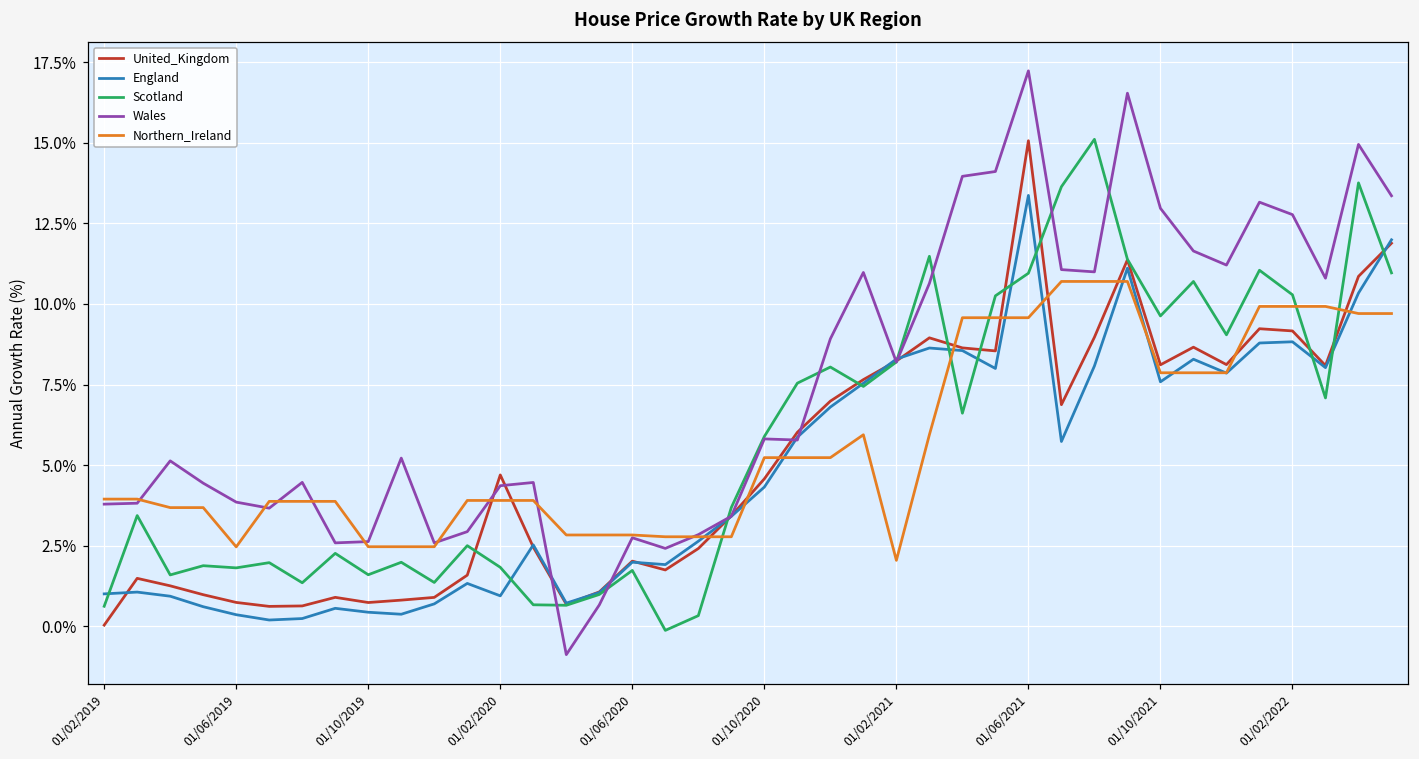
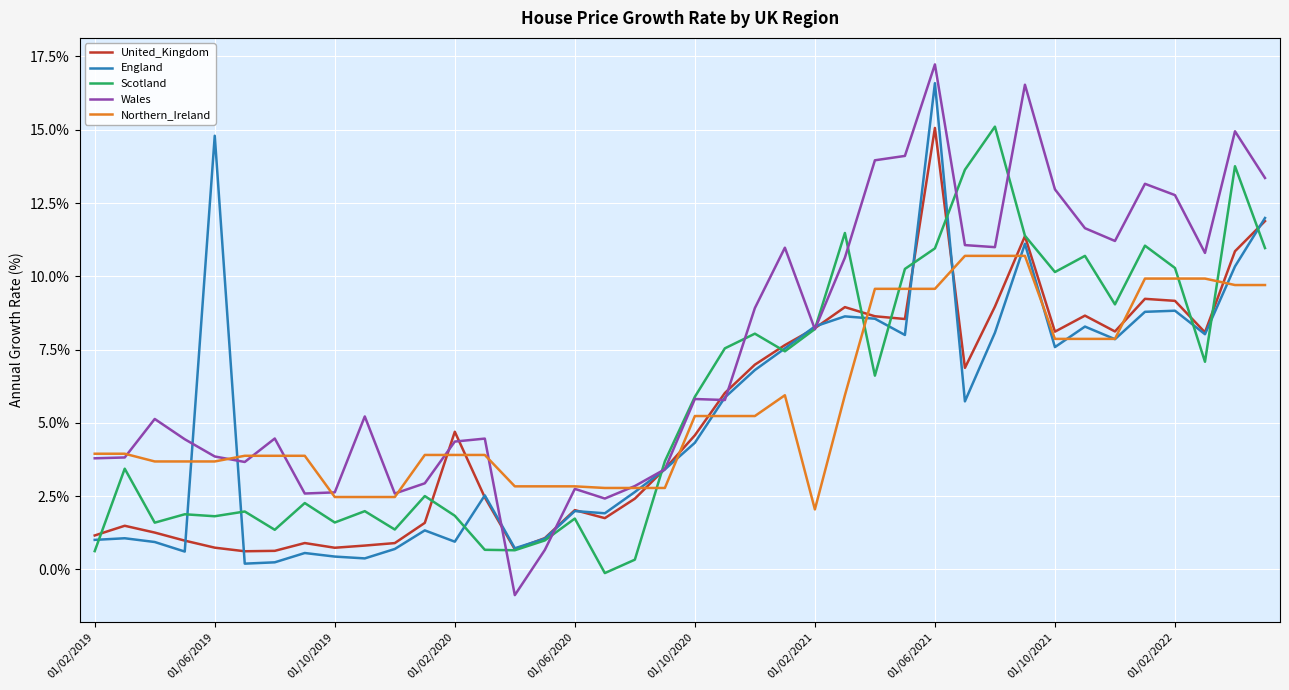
  {
    "United_Kingdom": {
-     "01/02/2019": "0.0%",
+     "01/02/2019": "1.2%",
      "01/06/2019": "0.7%",
      "01/10/2019": "0.7%",
      "01/02/2020": "4.7%",
      "01/10/2020": "4.6%",
      "01/06/2021": "15.1%",
      "01/10/2021": "8.1%",
      "01/02/2022": "9.2%"
    },
    "England": {
      "01/02/2019": "1.0%",
-     "01/06/2019": "0.4%",
+     "01/06/2019": "14.8%",
      "01/10/2019": "0.4%",
      "01/02/2020": "0.9%",
      "01/10/2020": "4.3%",
-     "01/06/2021": "13.4%",
+     "01/06/2021": "16.6%",
      "01/10/2021": "7.6%",
      "01/02/2022": "8.8%"
    },
    "Scotland": {
      "01/02/2019": "0.6%",
      "01/06/2019": "1.8%",
      "01/10/2019": "1.6%",
      "01/02/2020": "1.8%",
      "01/06/2020": "1.7%",
      "01/06/2021": "11.0%",
-     "01/10/2021": "9.6%",
+     "01/10/2021": "10.1%",
      "01/02/2022": "10.3%"
    },
    "Wales": {
      "01/02/2019": "3.8%",
      "01/06/2019": "3.9%",
      "01/10/2019": "2.6%",
      "01/02/2020": "4.4%",
      "01/06/2020": "2.7%",
      "01/06/2021": "17.2%",
      "01/10/2021": "13.0%",
      "01/02/2022": "12.8%"
    },
    "Northern_Ireland": {
      "01/02/2019": "3.9%",
-     "01/06/2019": "2.5%",
+     "01/06/2019": "3.7%",
      "01/10/2019": "2.5%",
      "01/02/2020": "3.9%",
      "01/06/2020": "2.8%",
      "01/10/2020": "5.2%",
      "01/02/2021": "2.0%",
      "01/06/2021": "9.6%",
      "01/10/2021": "7.9%",
      "01/02/2022": "9.9%"
    }
  }
